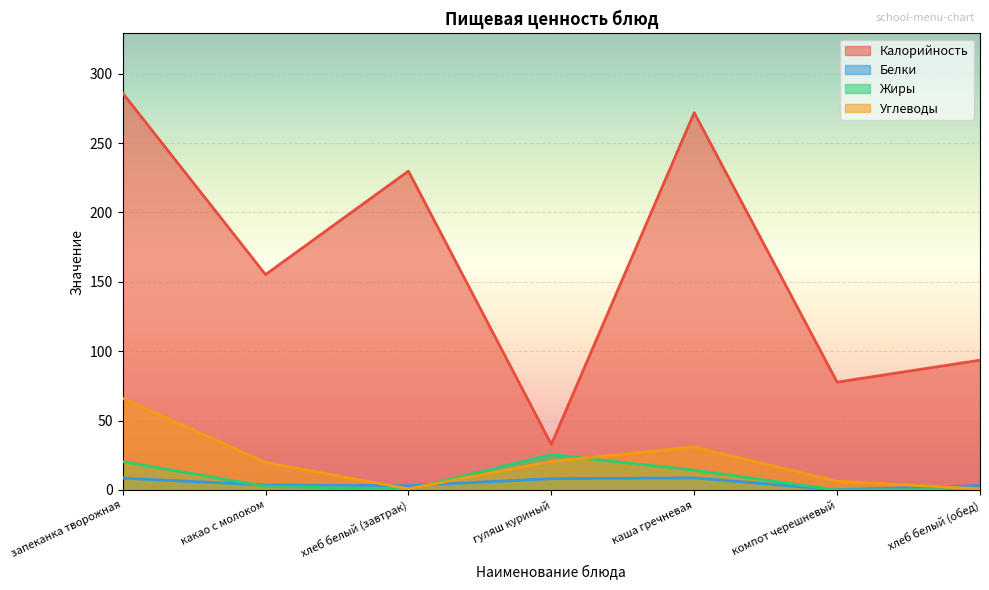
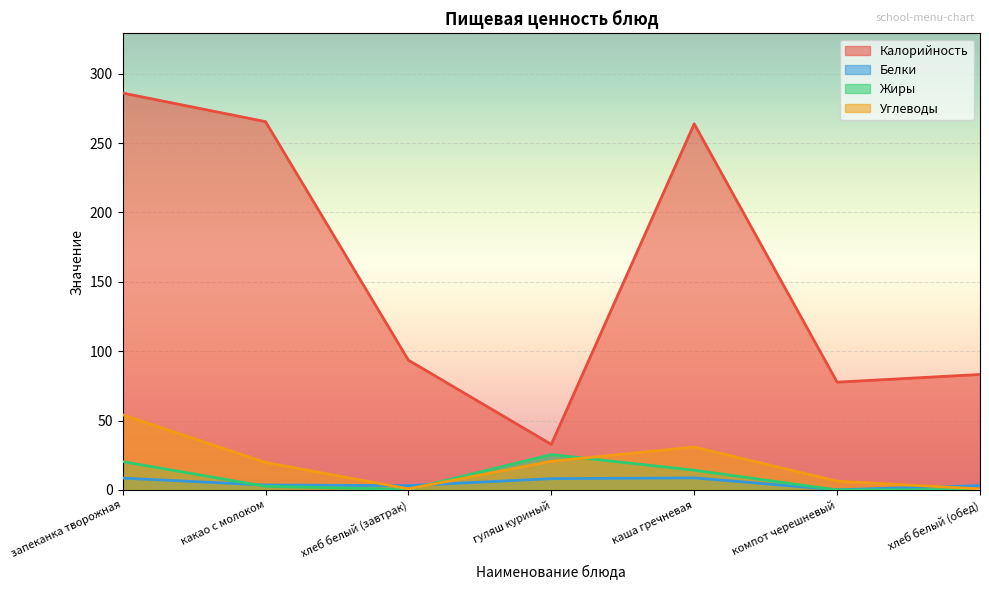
  {
    "Калорийность": {
      "запеканка творожная": 286,
-     "какао с молоком": 155,
-     "хлеб белый (завтрак)": 230,
+     "какао с молоком": 265,
+     "хлеб белый (завтрак)": 94,
      "гуляш куриный": 33,
-     "каша гречневая": 272,
+     "каша гречневая": 264,
      "компот черешневый": 78,
-     "хлеб белый (обед)": 94
+     "хлеб белый (обед)": 83
    },
    "Белки": {
      "запеканка творожная": 9,
      "хлеб белый (завтрак)": 3,
      "гуляш куриный": 8,
      "каша гречневая": 9,
      "хлеб белый (обед)": 3
    },
    "Жиры": {
      "запеканка творожная": 20,
      "гуляш куриный": 26,
      "каша гречневая": 14
    },
    "Углеводы": {
-     "запеканка творожная": 66,
+     "запеканка творожная": 54,
      "какао с молоком": 20,
      "гуляш куриный": 21,
      "каша гречневая": 31,
      "компот черешневый": 6
    }
  }
